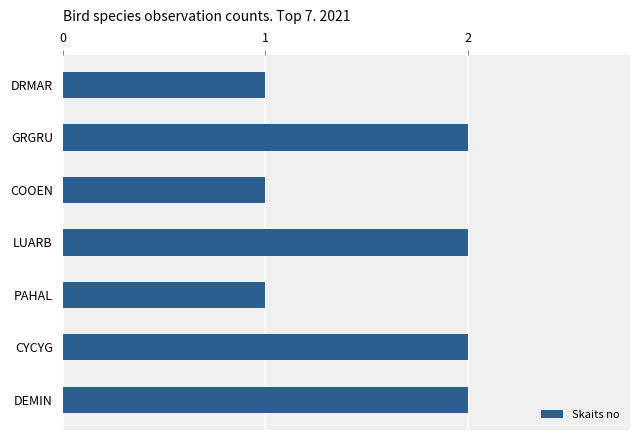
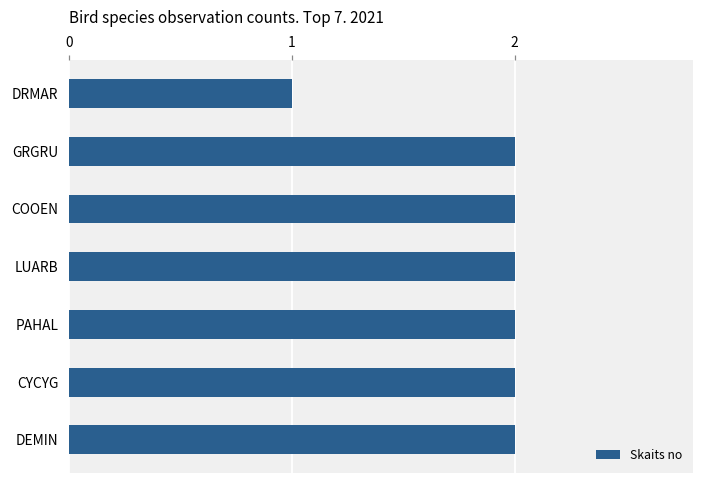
  {
    "DRMAR": 1,
    "GRGRU": 2,
-   "COOEN": 1,
+   "COOEN": 2,
    "LUARB": 2,
-   "PAHAL": 1,
+   "PAHAL": 2,
    "CYCYG": 2,
    "DEMIN": 2
  }
